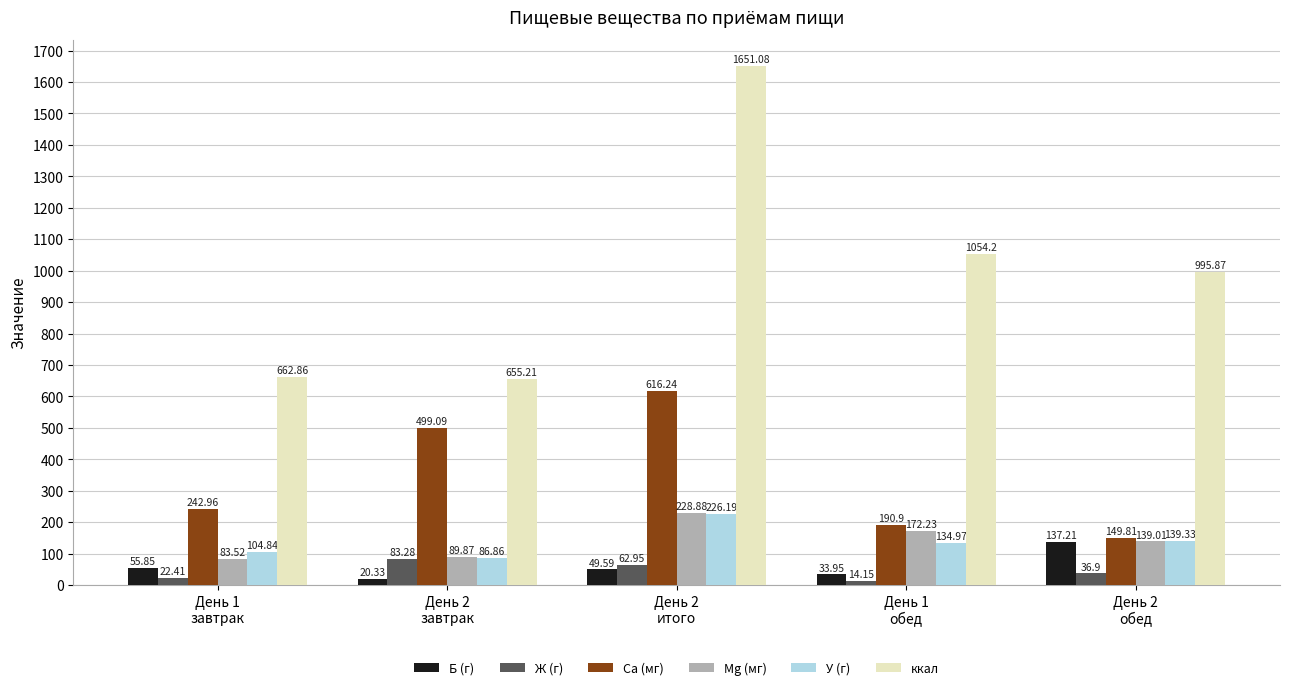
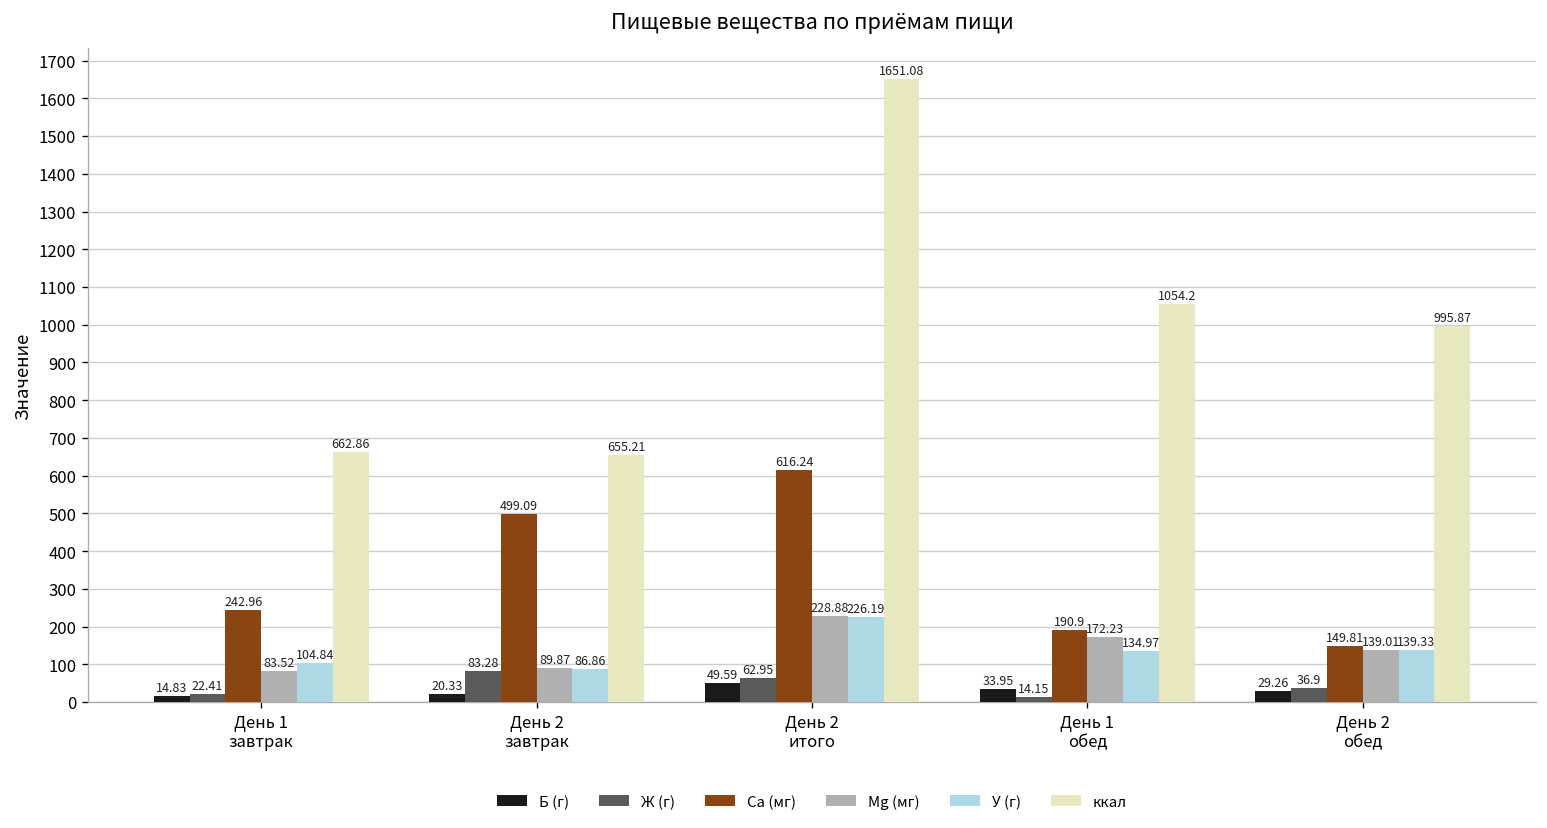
  {
    "Б (г)": {
-     "День 1 завтрак": 55.85,
+     "День 1 завтрак": 14.83,
      "День 2 завтрак": 20.33,
      "День 2 итого": 49.59,
      "День 1 обед": 33.95,
-     "День 2 обед": 137.21
+     "День 2 обед": 29.26
    },
    "Ж (г)": {
      "День 1 завтрак": 22.41,
      "День 2 завтрак": 83.28,
      "День 2 итого": 62.95,
      "День 1 обед": 14.15,
      "День 2 обед": 36.9
    },
    "Ca (мг)": {
      "День 1 завтрак": 242.96,
      "День 2 завтрак": 499.09,
      "День 2 итого": 616.24,
      "День 1 обед": 190.9,
      "День 2 обед": 149.81
    },
    "Mg (мг)": {
      "День 1 завтрак": 83.52,
      "День 2 завтрак": 89.87,
      "День 2 итого": 228.88,
      "День 1 обед": 172.23,
      "День 2 обед": 139.01
    },
    "У (г)": {
      "День 1 завтрак": 104.84,
      "День 2 завтрак": 86.86,
      "День 2 итого": 226.19,
      "День 1 обед": 134.97,
      "День 2 обед": 139.33
    },
    "ккал": {
      "День 1 завтрак": 662.86,
      "День 2 завтрак": 655.21,
      "День 2 итого": 1651.08,
      "День 1 обед": 1054.2,
      "День 2 обед": 995.87
    }
  }
